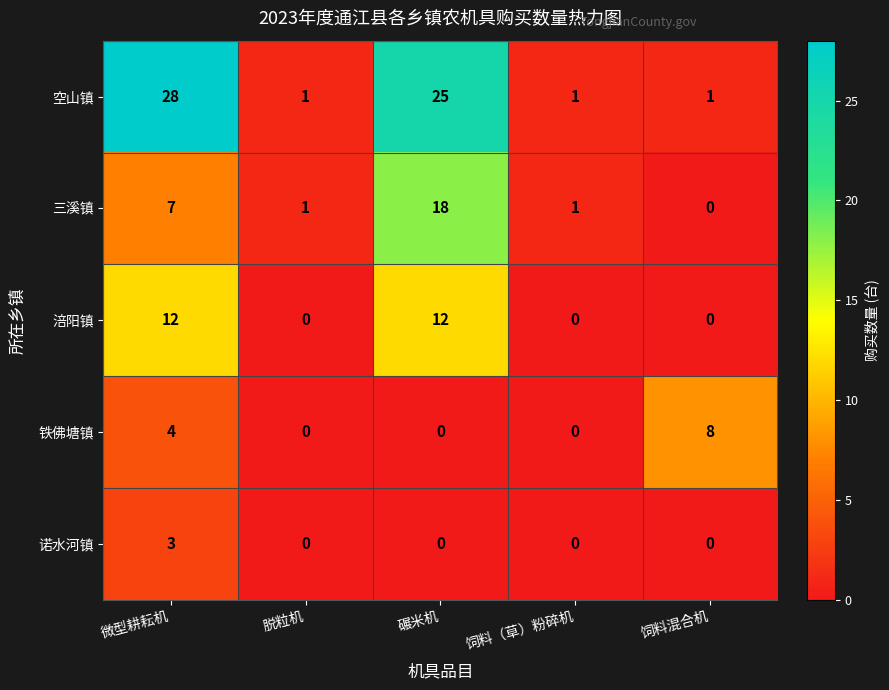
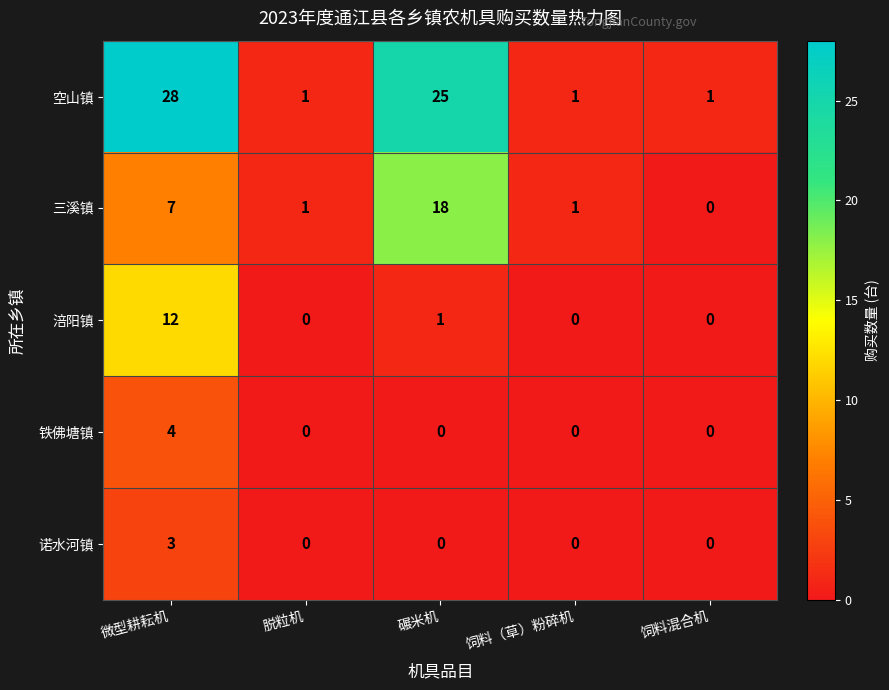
  {
    "空山镇": {
      "微型耕耘机": 28,
      "脱粒机": 1,
      "碾米机": 25,
      "饲料（草）粉碎机": 1,
      "饲料混合机": 1
    },
    "三溪镇": {
      "微型耕耘机": 7,
      "脱粒机": 1,
      "碾米机": 18,
      "饲料（草）粉碎机": 1,
      "饲料混合机": 0
    },
    "涪阳镇": {
      "微型耕耘机": 12,
      "脱粒机": 0,
-     "碾米机": 12,
+     "碾米机": 1,
      "饲料（草）粉碎机": 0,
      "饲料混合机": 0
    },
    "铁佛塘镇": {
      "微型耕耘机": 4,
      "脱粒机": 0,
      "碾米机": 0,
      "饲料（草）粉碎机": 0,
-     "饲料混合机": 8
+     "饲料混合机": 0
    },
    "诺水河镇": {
      "微型耕耘机": 3,
      "脱粒机": 0,
      "碾米机": 0,
      "饲料（草）粉碎机": 0,
      "饲料混合机": 0
    }
  }
